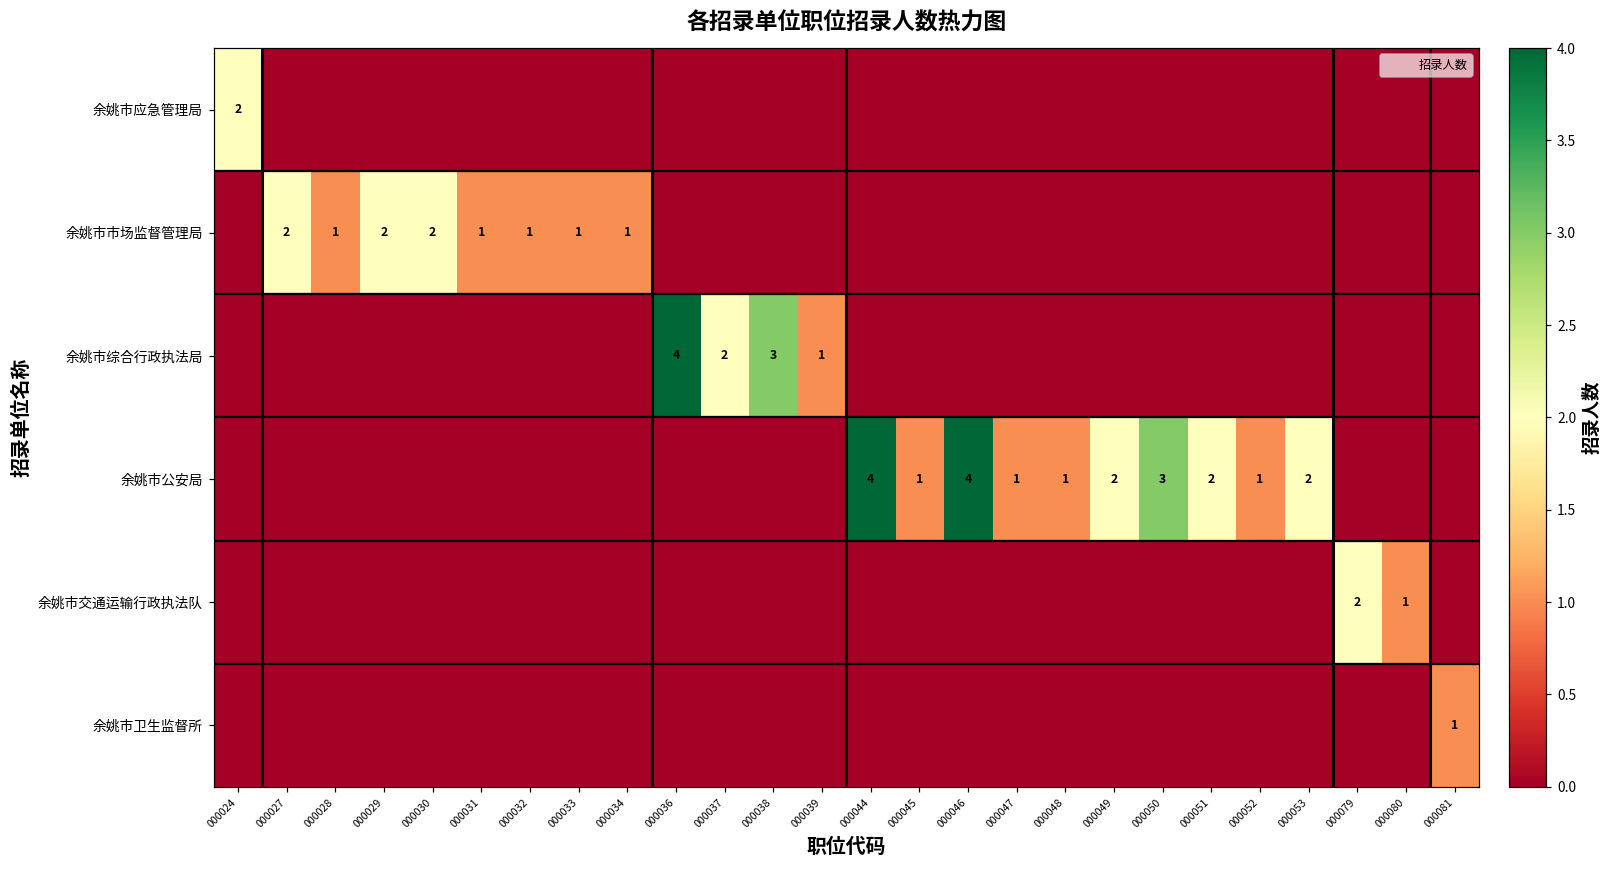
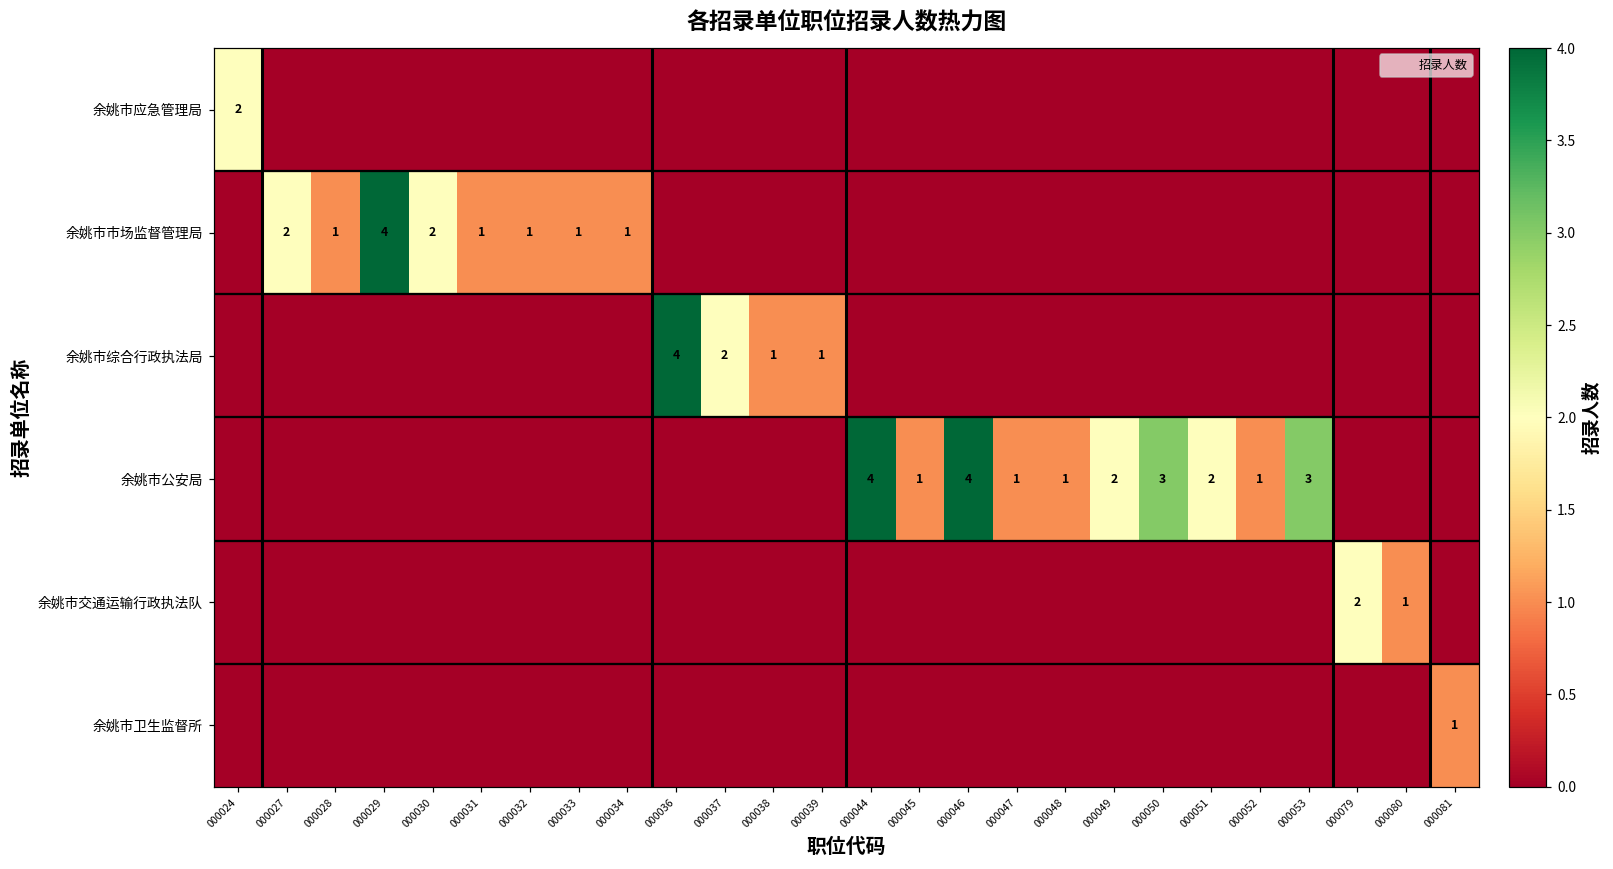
  {
    "余姚市应急管理局": {
      "000024": 2
    },
    "余姚市市场监督管理局": {
      "000027": 2,
      "000028": 1,
-     "000029": 2,
+     "000029": 4,
      "000030": 2,
      "000031": 1,
      "000032": 1,
      "000033": 1,
      "000034": 1
    },
    "余姚市综合行政执法局": {
      "000036": 4,
      "000037": 2,
-     "000038": 3,
+     "000038": 1,
      "000039": 1
    },
    "余姚市公安局": {
      "000044": 4,
      "000045": 1,
      "000046": 4,
      "000047": 1,
      "000048": 1,
      "000049": 2,
      "000050": 3,
      "000051": 2,
      "000052": 1,
-     "000053": 2
+     "000053": 3
    },
    "余姚市交通运输行政执法队": {
      "000079": 2,
      "000080": 1
    },
    "余姚市卫生监督所": {
      "000081": 1
    }
  }
